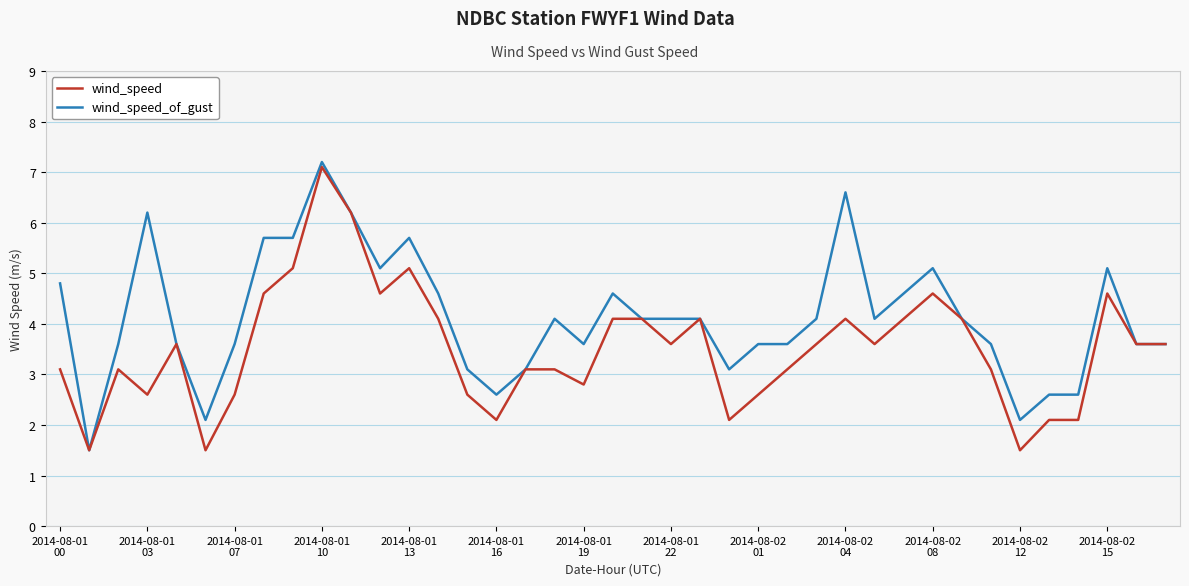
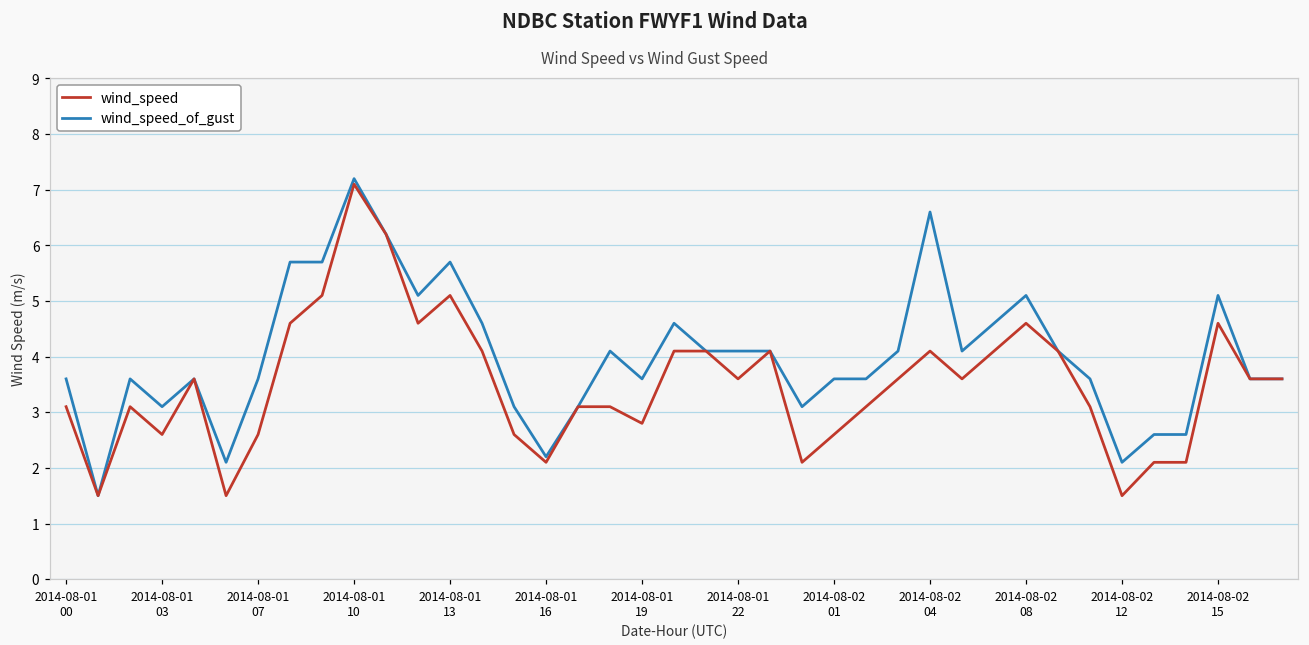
  {
    "wind_speed": {
      "2014-08-01 00": 3.1,
      "2014-08-01 03": 2.6,
      "2014-08-01 07": 2.6,
      "2014-08-01 10": 7.1,
      "2014-08-01 13": 5.1,
      "2014-08-01 16": 2.1,
      "2014-08-01 19": 2.8,
      "2014-08-01 22": 3.6,
      "2014-08-02 01": 2.6,
      "2014-08-02 04": 4.1,
      "2014-08-02 08": 4.6,
      "2014-08-02 12": 1.5,
      "2014-08-02 15": 4.6
    },
    "wind_speed_of_gust": {
-     "2014-08-01 00": 4.8,
-     "2014-08-01 03": 6.2,
+     "2014-08-01 00": 3.6,
+     "2014-08-01 03": 3.1,
      "2014-08-01 07": 3.6,
      "2014-08-01 10": 7.2,
      "2014-08-01 13": 5.7,
-     "2014-08-01 16": 2.6,
+     "2014-08-01 16": 2.2,
      "2014-08-01 19": 3.6,
      "2014-08-01 22": 4.1,
      "2014-08-02 01": 3.6,
      "2014-08-02 04": 6.6,
      "2014-08-02 08": 5.1,
      "2014-08-02 12": 2.1,
      "2014-08-02 15": 5.1
    }
  }
